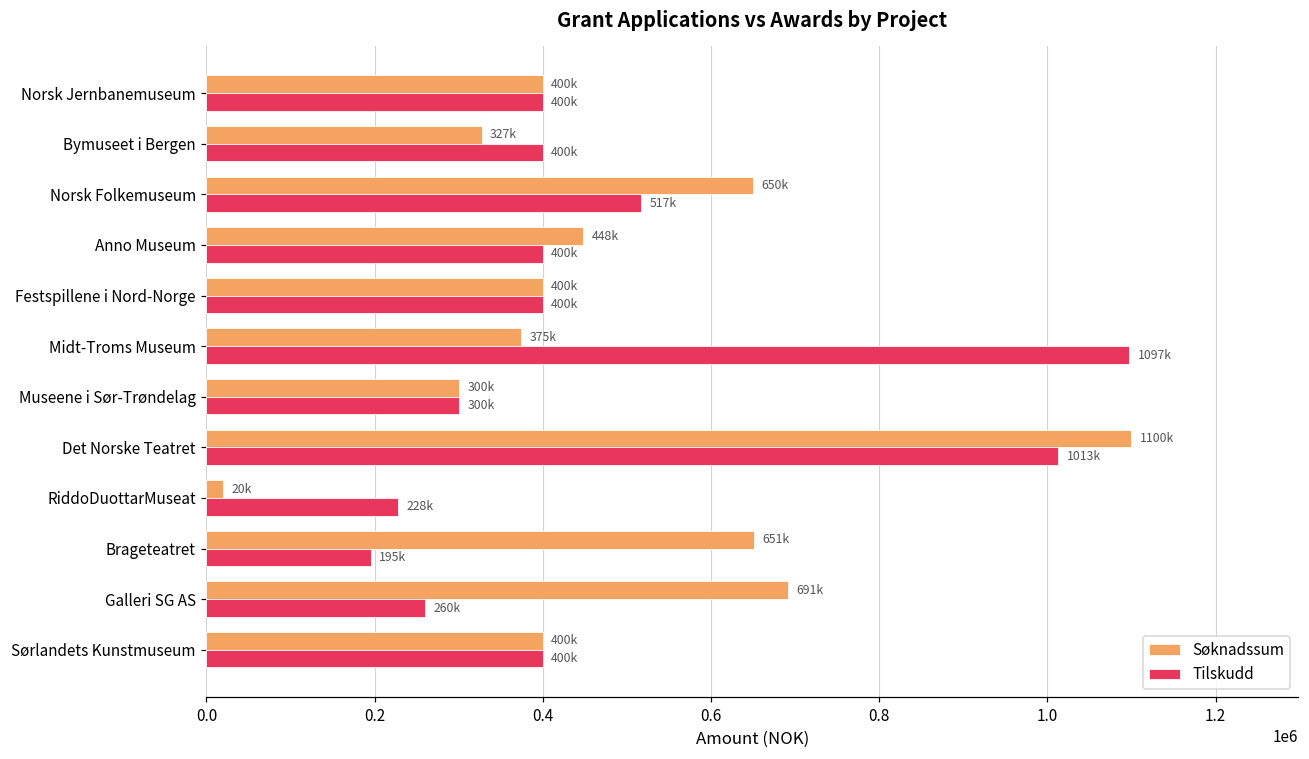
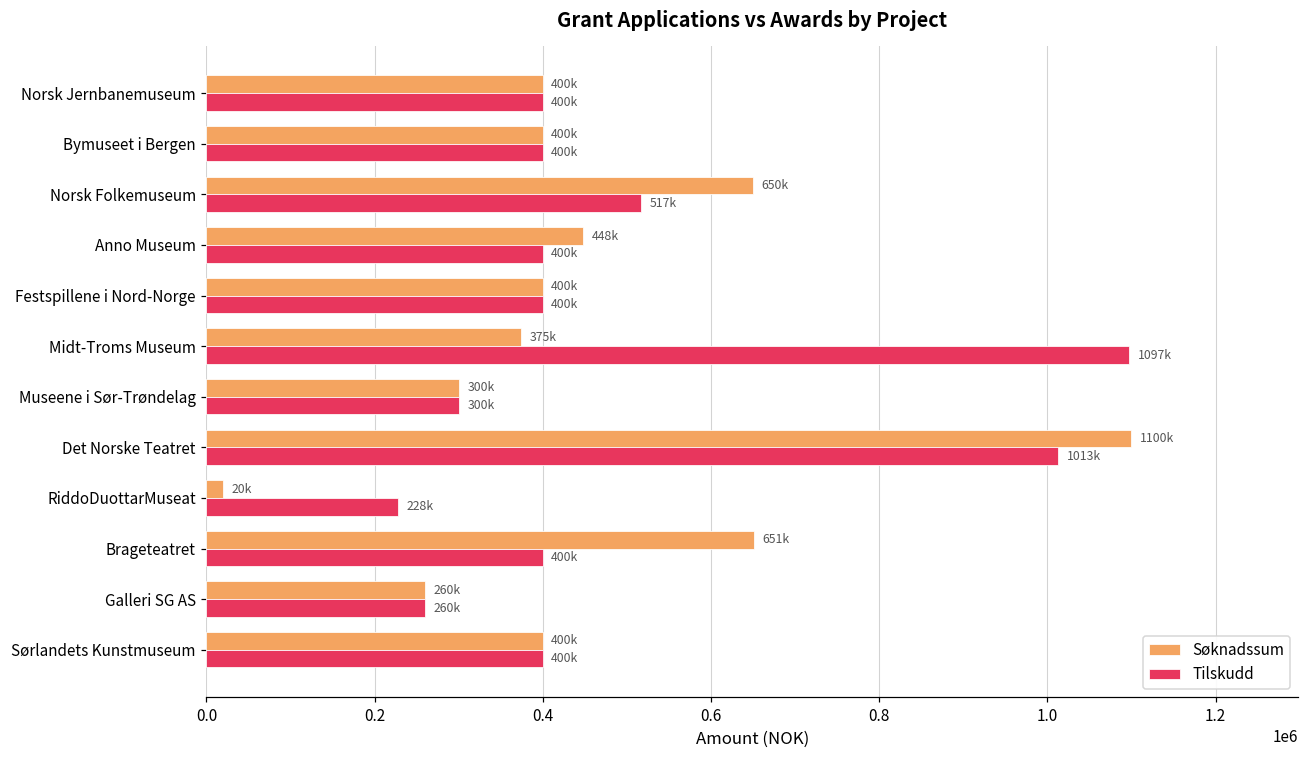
  {
    "Søknadssum": {
      "Norsk Jernbanemuseum": "400k",
-     "Bymuseet i Bergen": "327k",
+     "Bymuseet i Bergen": "400k",
      "Norsk Folkemuseum": "650k",
      "Anno Museum": "448k",
      "Festspillene i Nord-Norge": "400k",
      "Midt-Troms Museum": "375k",
      "Museene i Sør-Trøndelag": "300k",
      "Det Norske Teatret": "1100k",
      "RiddoDuottarMuseat": "20k",
      "Brageteatret": "651k",
-     "Galleri SG AS": "691k",
+     "Galleri SG AS": "260k",
      "Sørlandets Kunstmuseum": "400k"
    },
    "Tilskudd": {
      "Norsk Jernbanemuseum": "400k",
      "Bymuseet i Bergen": "400k",
      "Norsk Folkemuseum": "517k",
      "Anno Museum": "400k",
      "Festspillene i Nord-Norge": "400k",
      "Midt-Troms Museum": "1097k",
      "Museene i Sør-Trøndelag": "300k",
      "Det Norske Teatret": "1013k",
      "RiddoDuottarMuseat": "228k",
-     "Brageteatret": "195k",
+     "Brageteatret": "400k",
      "Galleri SG AS": "260k",
      "Sørlandets Kunstmuseum": "400k"
    }
  }
